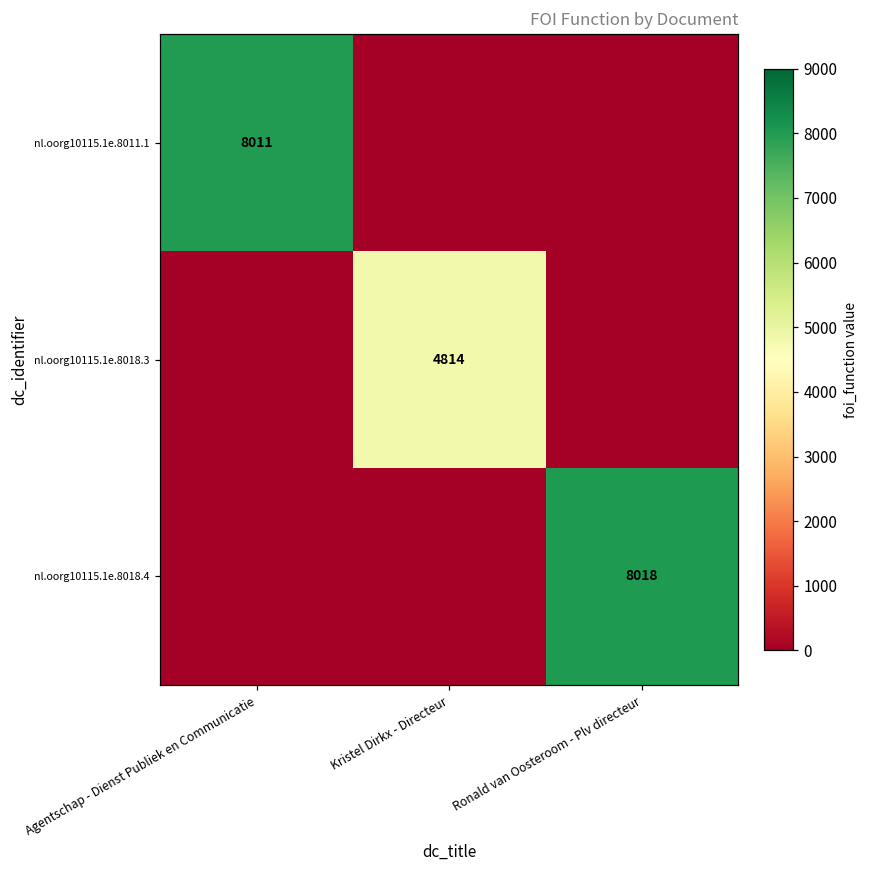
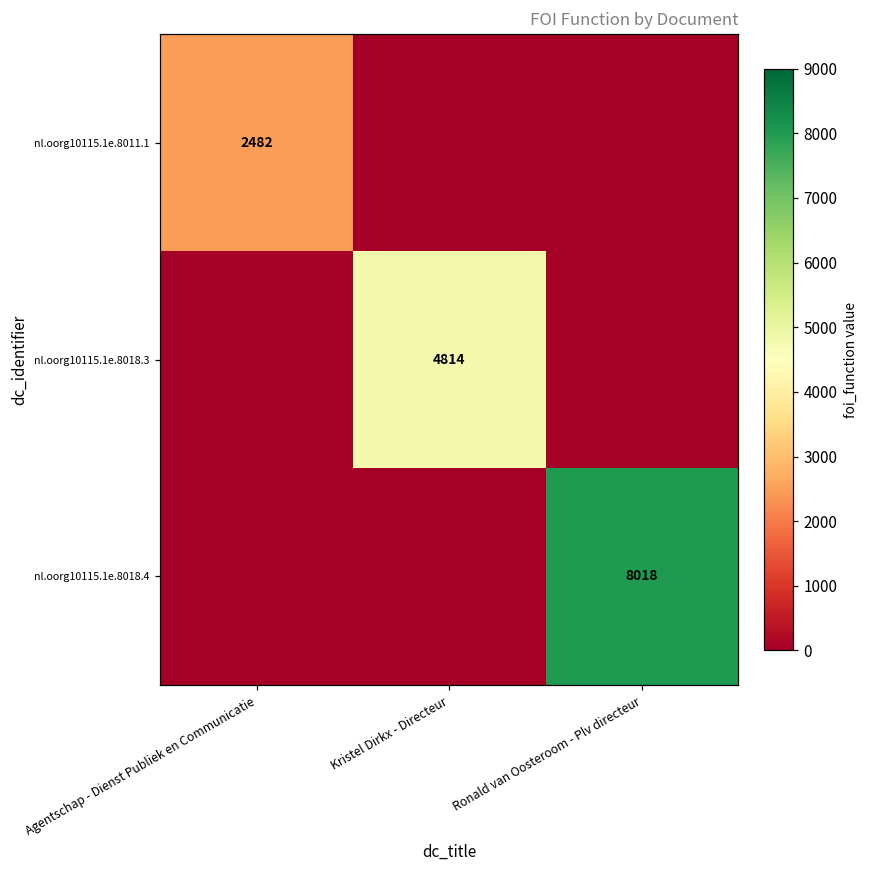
  {
    "nl.oorg10115.1e.8011.1": {
-     "Agentschap - Dienst Publiek en Communicatie": 8011
+     "Agentschap - Dienst Publiek en Communicatie": 2482
    },
    "nl.oorg10115.1e.8018.3": {
      "Kristel Dirkx - Directeur": 4814
    },
    "nl.oorg10115.1e.8018.4": {
      "Ronald van Oosteroom - Plv directeur": 8018
    }
  }
